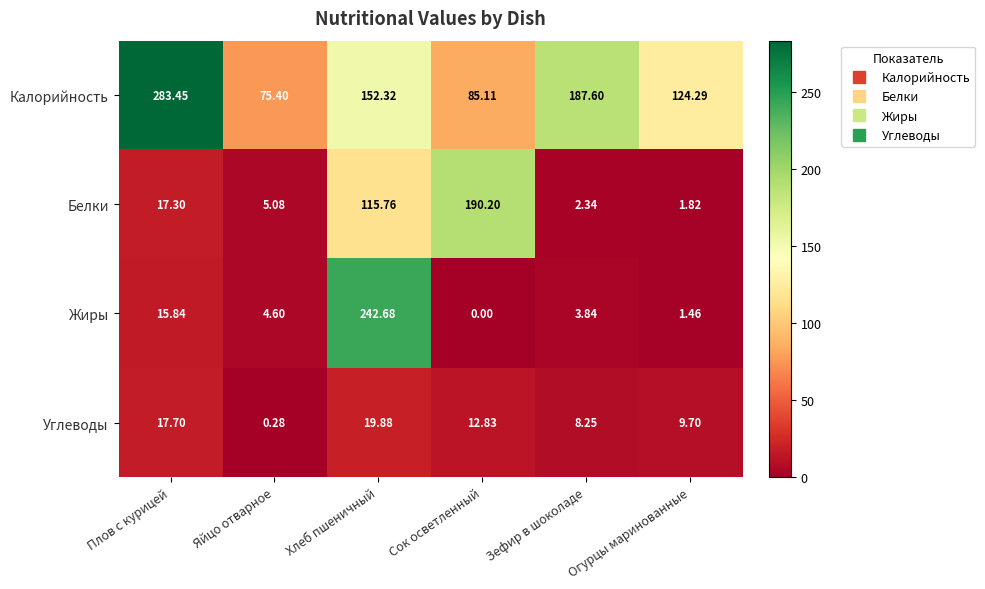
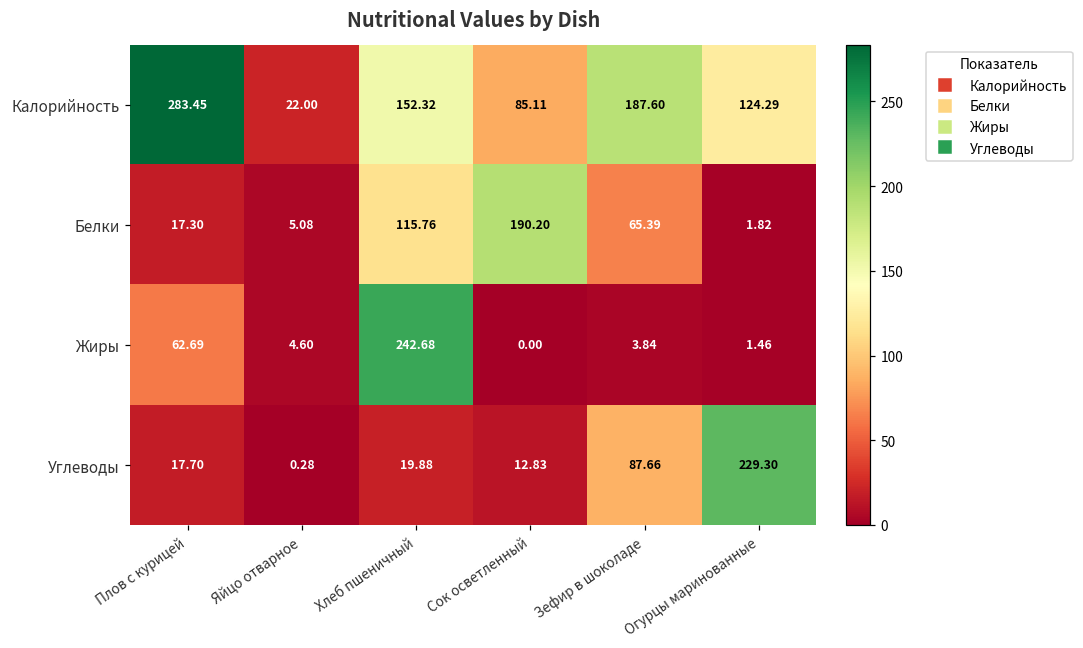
  {
    "Калорийность": {
      "Плов с курицей": 283.45,
-     "Яйцо отварное": 75.40,
+     "Яйцо отварное": 22.00,
      "Хлеб пшеничный": 152.32,
      "Сок осветленный": 85.11,
      "Зефир в шоколаде": 187.60,
      "Огурцы маринованные": 124.29
    },
    "Белки": {
      "Плов с курицей": 17.30,
      "Яйцо отварное": 5.08,
      "Хлеб пшеничный": 115.76,
      "Сок осветленный": 190.20,
-     "Зефир в шоколаде": 2.34,
+     "Зефир в шоколаде": 65.39,
      "Огурцы маринованные": 1.82
    },
    "Жиры": {
-     "Плов с курицей": 15.84,
+     "Плов с курицей": 62.69,
      "Яйцо отварное": 4.60,
      "Хлеб пшеничный": 242.68,
      "Сок осветленный": 0.00,
      "Зефир в шоколаде": 3.84,
      "Огурцы маринованные": 1.46
    },
    "Углеводы": {
      "Плов с курицей": 17.70,
      "Яйцо отварное": 0.28,
      "Хлеб пшеничный": 19.88,
      "Сок осветленный": 12.83,
-     "Зефир в шоколаде": 8.25,
-     "Огурцы маринованные": 9.70
+     "Зефир в шоколаде": 87.66,
+     "Огурцы маринованные": 229.30
    }
  }
